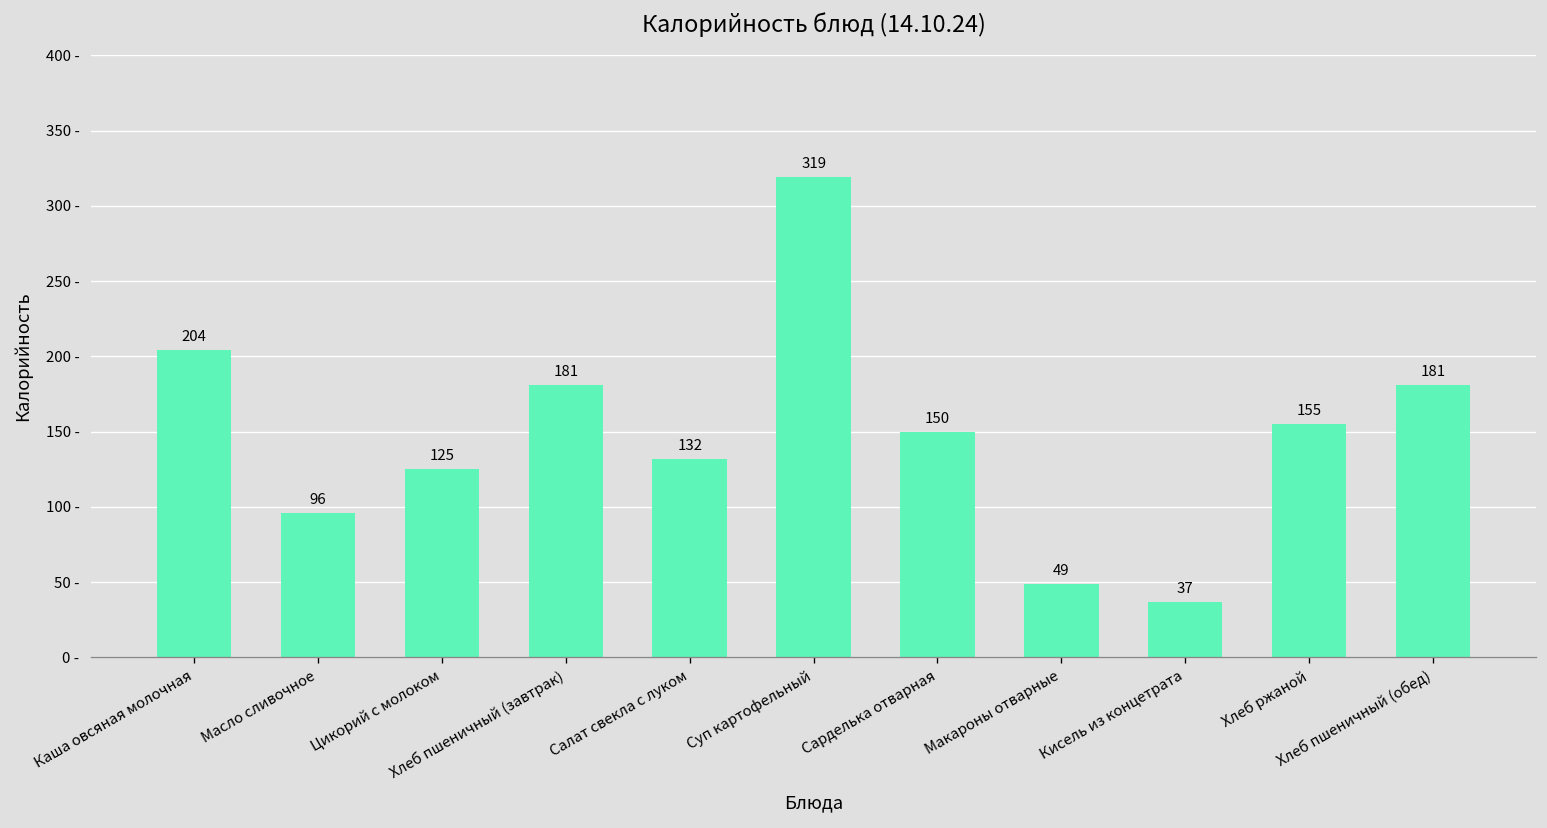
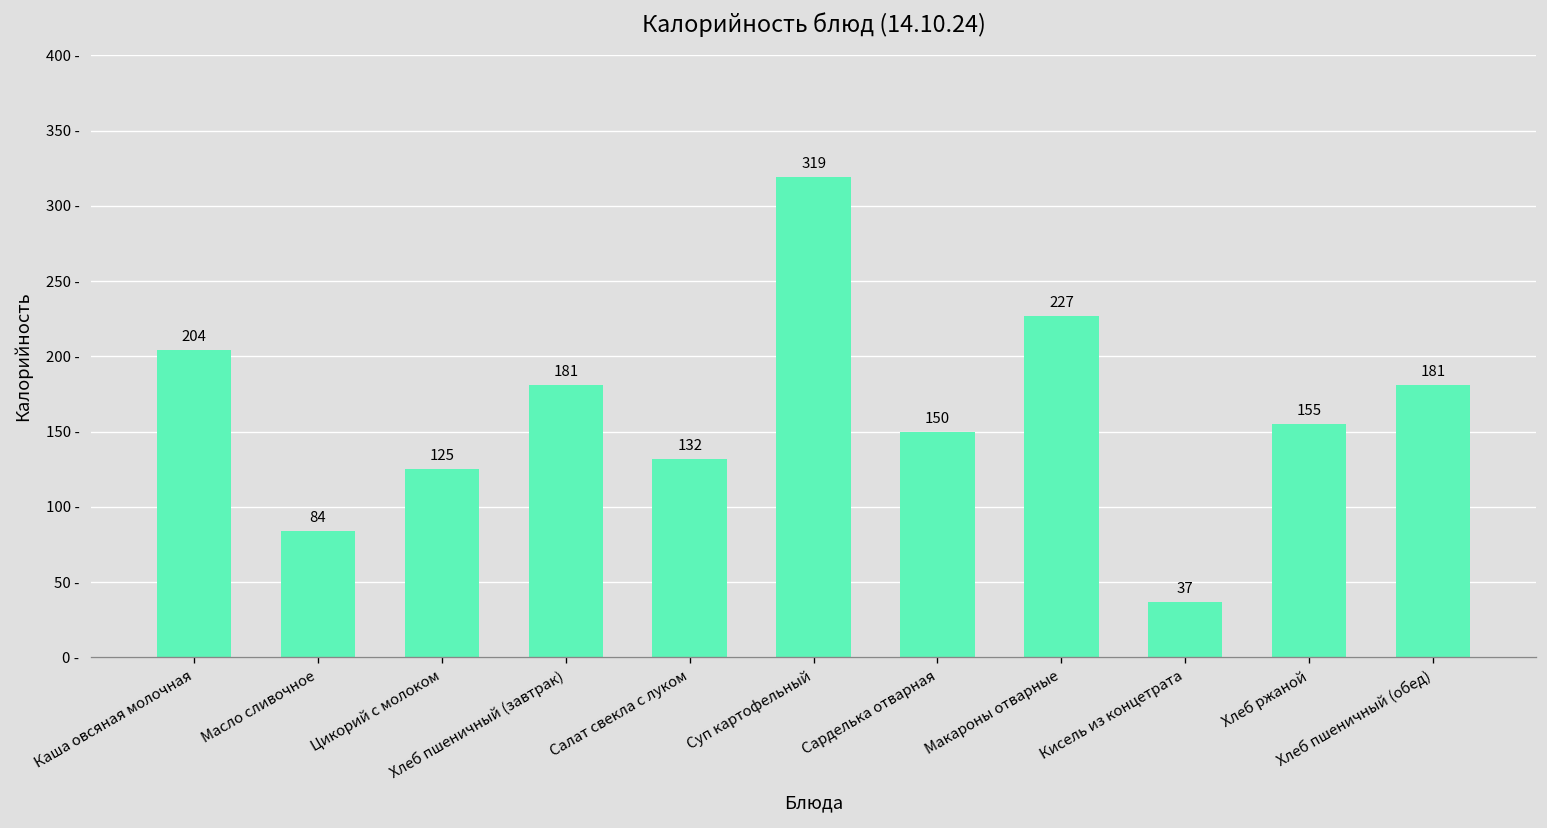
  {
    "Каша овсяная молочная": 204,
-   "Масло сливочное": 96,
+   "Масло сливочное": 84,
    "Цикорий с молоком": 125,
    "Хлеб пшеничный (завтрак)": 181,
    "Салат свекла с луком": 132,
    "Суп картофельный": 319,
    "Сарделька отварная": 150,
-   "Макароны отварные": 49,
+   "Макароны отварные": 227,
    "Кисель из концетрата": 37,
    "Хлеб ржаной": 155,
    "Хлеб пшеничный (обед)": 181
  }
